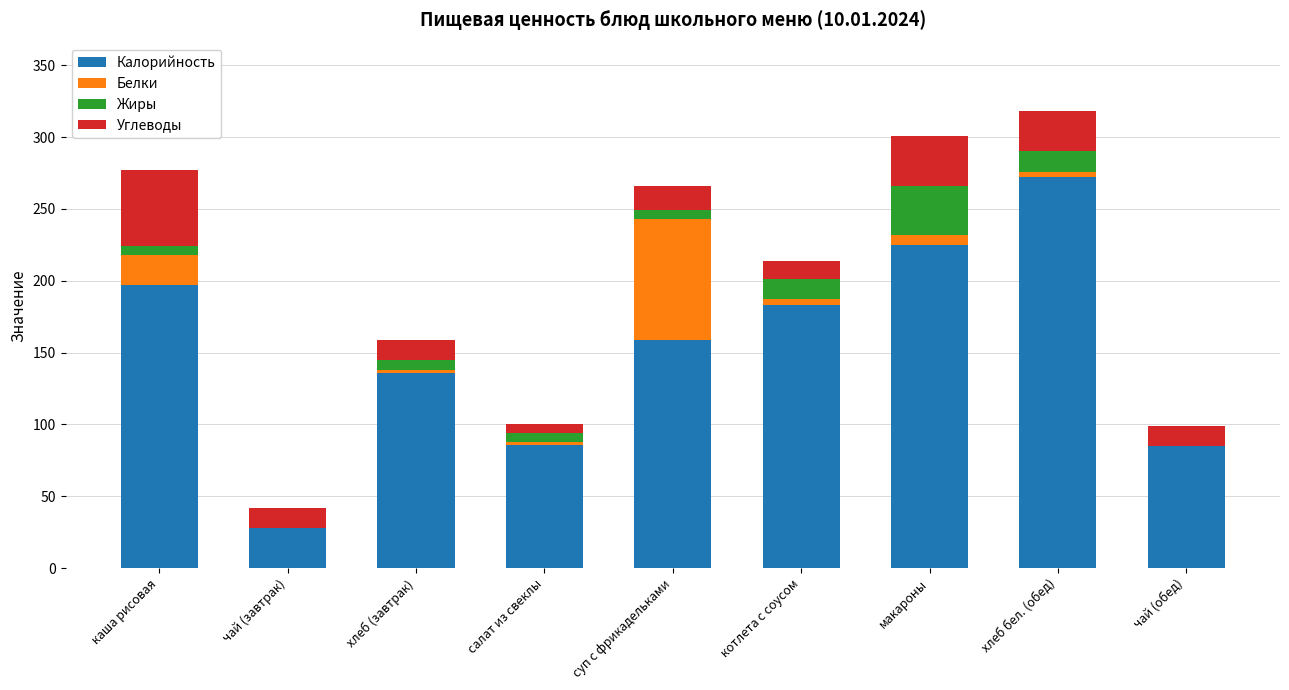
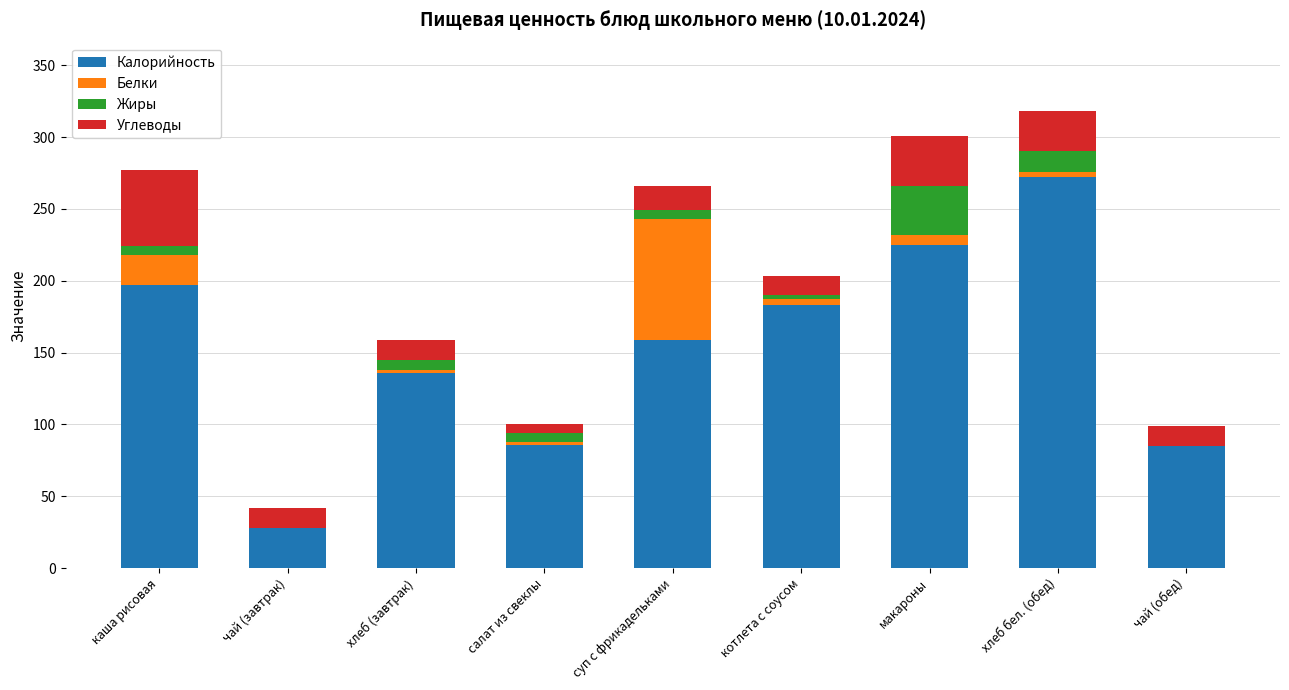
  {
    "Калорийность": {
      "каша рисовая": 197,
      "чай (завтрак)": 28,
      "хлеб (завтрак)": 136,
      "салат из свеклы": 86,
      "суп с фрикадельками": 159,
      "котлета с соусом": 183,
      "макароны": 225,
      "хлеб бел. (обед)": 272,
      "чай (обед)": 85
    },
    "Белки": {
      "каша рисовая": 21,
      "чай (завтрак)": 0,
      "хлеб (завтрак)": 2,
      "салат из свеклы": 2,
      "суп с фрикадельками": 84,
      "котлета с соусом": 4,
      "макароны": 7,
      "хлеб бел. (обед)": 4,
      "чай (обед)": 0
    },
    "Жиры": {
      "каша рисовая": 6,
      "чай (завтрак)": 0,
      "хлеб (завтрак)": 7,
      "салат из свеклы": 6,
      "суп с фрикадельками": 6,
-     "котлета с соусом": 14,
+     "котлета с соусом": 3,
      "макароны": 34,
      "хлеб бел. (обед)": 14,
      "чай (обед)": 0
    },
    "Углеводы": {
      "каша рисовая": 53,
      "чай (завтрак)": 14,
      "хлеб (завтрак)": 14,
      "салат из свеклы": 6,
      "суп с фрикадельками": 17,
      "котлета с соусом": 13,
      "макароны": 35,
      "хлеб бел. (обед)": 28,
      "чай (обед)": 14
    }
  }
